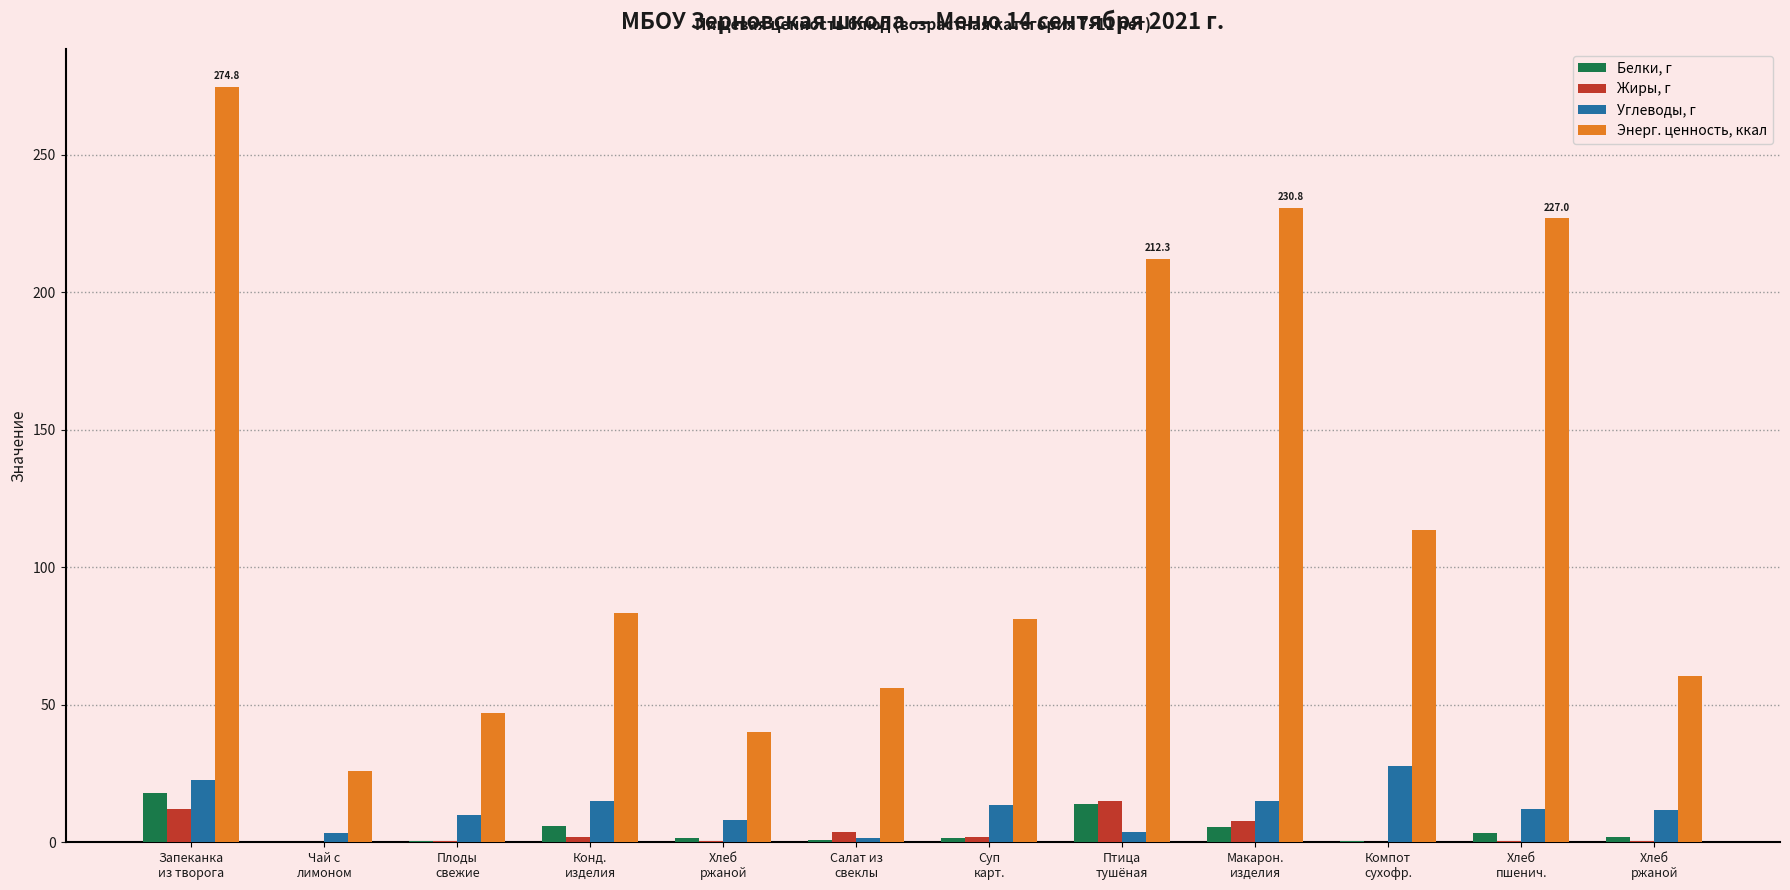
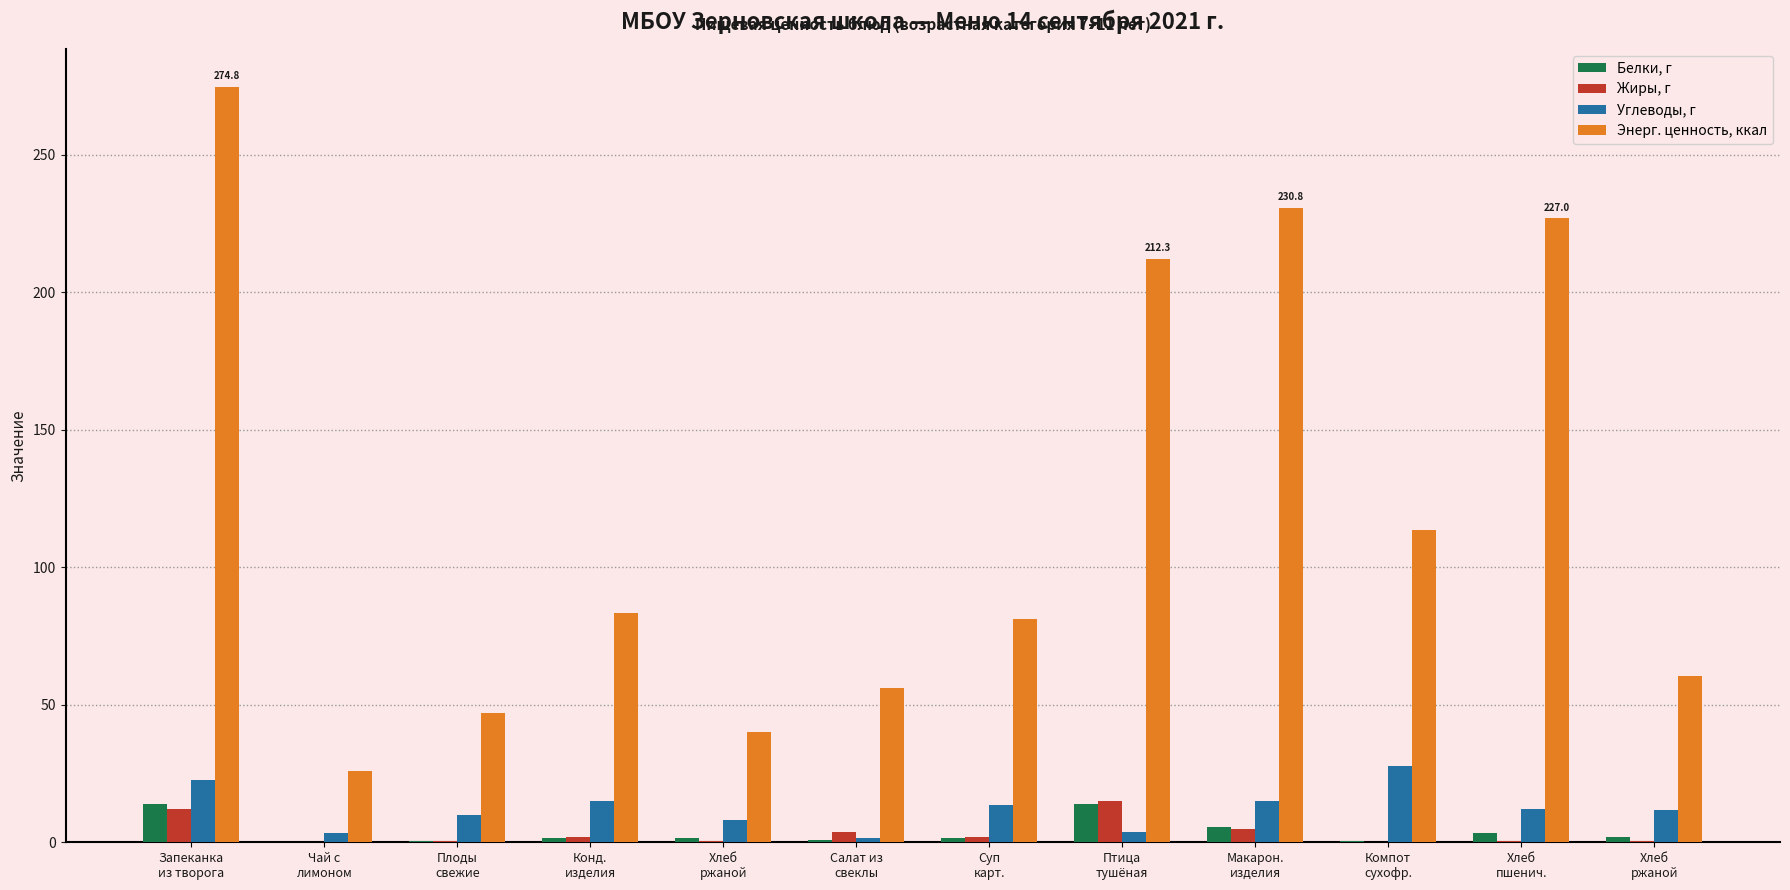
  {
    "Белки, г": {
-     "Запеканка из творога": 18,
-     "Конд. изделия": 6,
+     "Запеканка из творога": 14,
+     "Конд. изделия": 2,
      "Суп карт.": 2,
      "Птица тушёная": 14,
      "Макарон. изделия": 6,
      "Хлеб пшенич.": 3
    },
    "Жиры, г": {
      "Запеканка из творога": 12,
      "Чай с лимоном": 0,
      "Конд. изделия": 2,
      "Салат из свеклы": 4,
      "Суп карт.": 2,
      "Птица тушёная": 15,
-     "Макарон. изделия": 8,
+     "Макарон. изделия": 5,
      "Компот сухофр.": 0
    },
    "Углеводы, г": {
      "Запеканка из творога": 23,
      "Чай с лимоном": 3,
      "Плоды свежие": 10,
      "Конд. изделия": 15,
      "Салат из свеклы": 2,
      "Суп карт.": 14,
      "Птица тушёная": 4,
      "Макарон. изделия": 15,
      "Компот сухофр.": 28,
      "Хлеб пшенич.": 12
    },
    "Энерг. ценность, ккал": {
      "Запеканка из творога": 274.8,
      "Птица тушёная": 212.3,
      "Макарон. изделия": 230.8,
      "Хлеб пшенич.": 227.0
    }
  }
